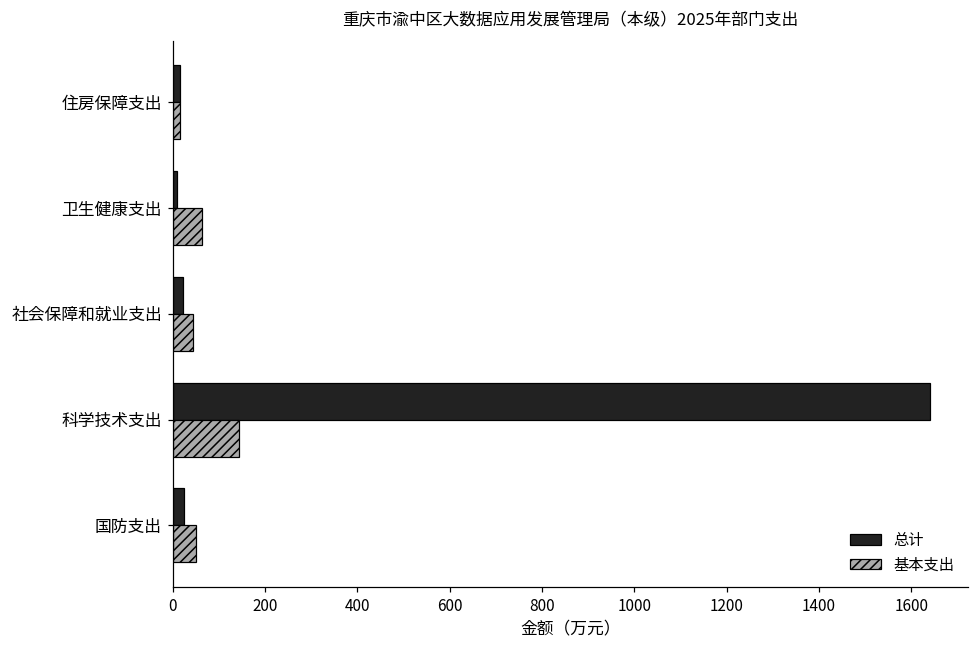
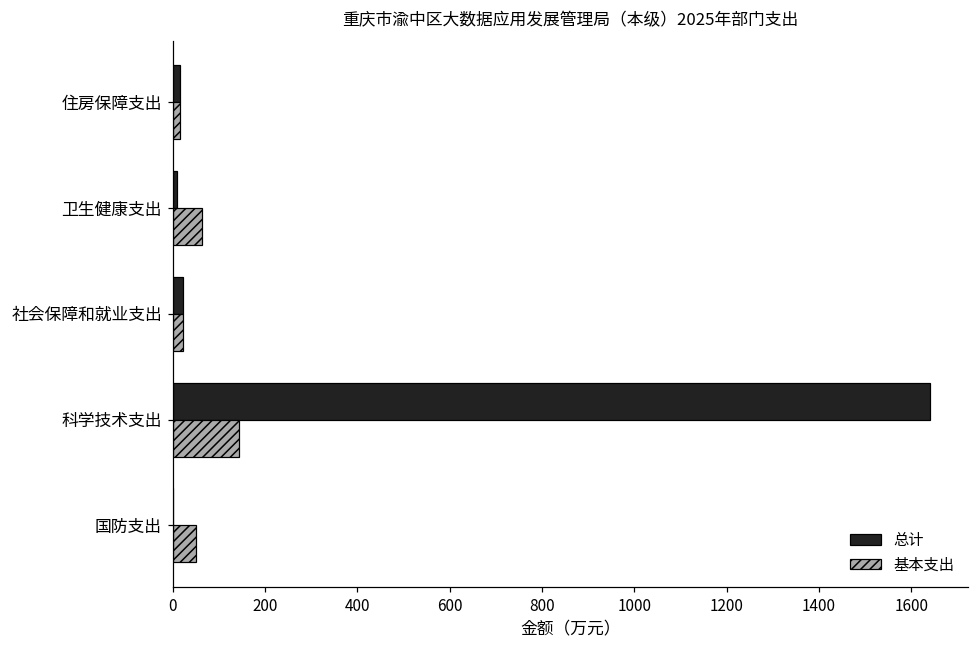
  {
    "总计": {
      "住房保障支出": 20,
      "卫生健康支出": 10,
      "社会保障和就业支出": 20,
      "科学技术支出": 1640,
-     "国防支出": 20
+     "国防支出": 0
    },
    "基本支出": {
      "住房保障支出": 20,
      "卫生健康支出": 60,
-     "社会保障和就业支出": 40,
+     "社会保障和就业支出": 20,
      "科学技术支出": 140,
      "国防支出": 50
    }
  }
